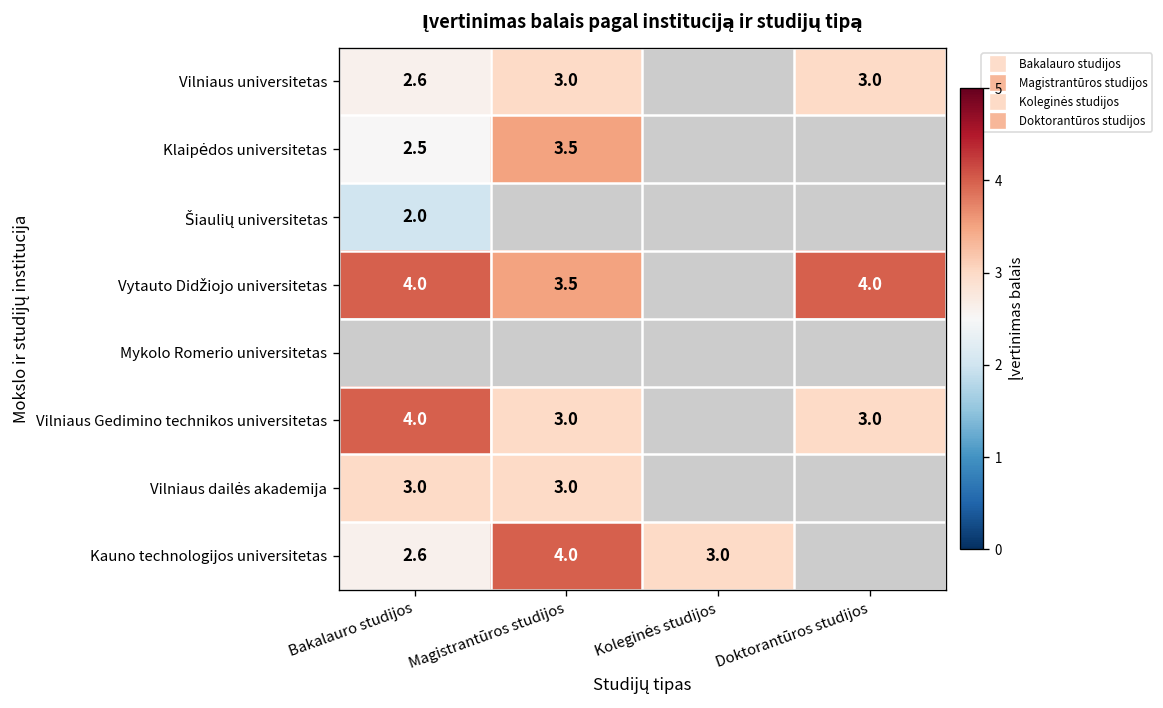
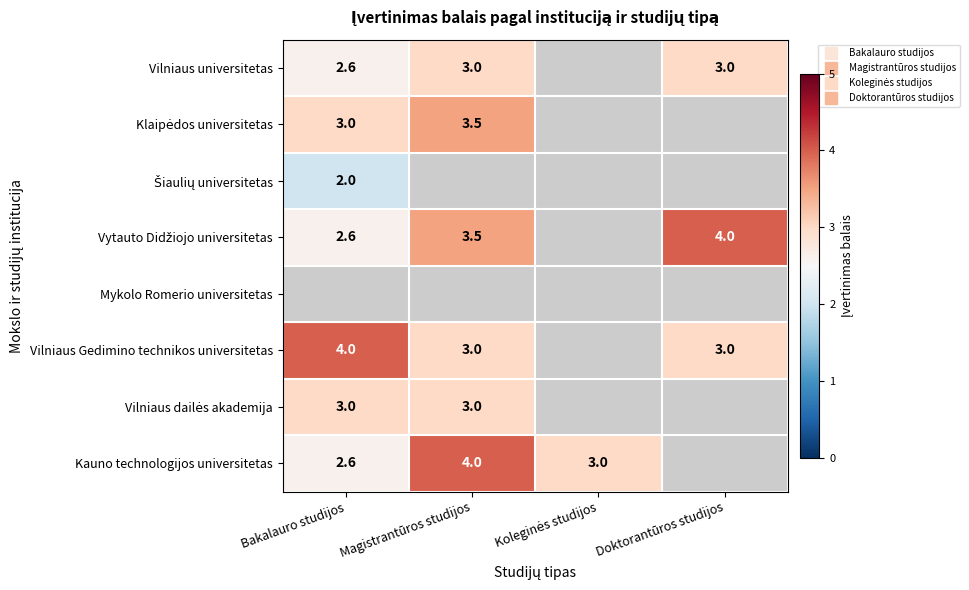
  {
    "Vilniaus universitetas": {
      "Bakalauro studijos": 2.6,
      "Magistrantūros studijos": 3.0,
      "Doktorantūros studijos": 3.0
    },
    "Klaipėdos universitetas": {
-     "Bakalauro studijos": 2.5,
+     "Bakalauro studijos": 3.0,
      "Magistrantūros studijos": 3.5
    },
    "Šiaulių universitetas": {
      "Bakalauro studijos": 2.0
    },
    "Vytauto Didžiojo universitetas": {
-     "Bakalauro studijos": 4.0,
+     "Bakalauro studijos": 2.6,
      "Magistrantūros studijos": 3.5,
      "Doktorantūros studijos": 4.0
    },
    "Vilniaus Gedimino technikos universitetas": {
      "Bakalauro studijos": 4.0,
      "Magistrantūros studijos": 3.0,
      "Doktorantūros studijos": 3.0
    },
    "Vilniaus dailės akademija": {
      "Bakalauro studijos": 3.0,
      "Magistrantūros studijos": 3.0
    },
    "Kauno technologijos universitetas": {
      "Bakalauro studijos": 2.6,
      "Magistrantūros studijos": 4.0,
      "Koleginės studijos": 3.0
    }
  }
